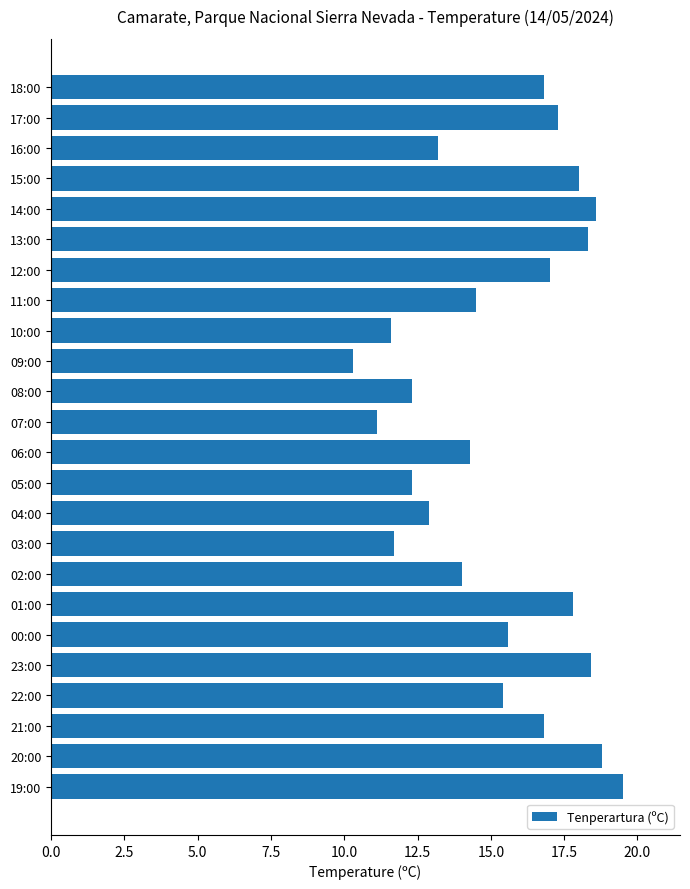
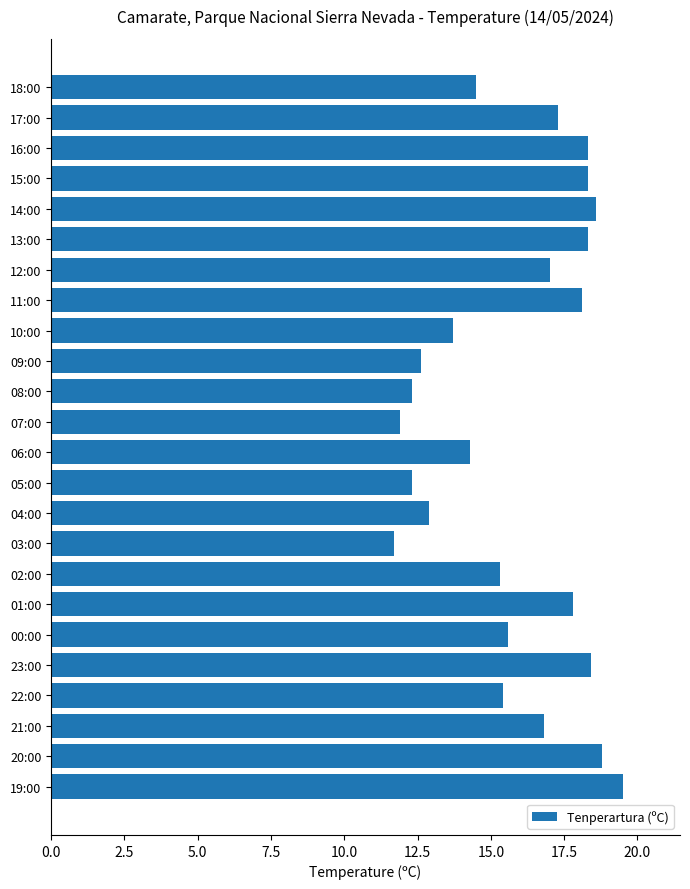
  {
-   "18:00": 16.8,
+   "18:00": 14.5,
    "17:00": 17.3,
-   "16:00": 13.2,
-   "15:00": 18.0,
+   "16:00": 18.3,
+   "15:00": 18.3,
    "14:00": 18.6,
    "13:00": 18.3,
    "12:00": 17.0,
-   "11:00": 14.5,
-   "10:00": 11.6,
-   "09:00": 10.3,
+   "11:00": 18.1,
+   "10:00": 13.7,
+   "09:00": 12.6,
    "08:00": 12.3,
-   "07:00": 11.1,
+   "07:00": 11.9,
    "06:00": 14.3,
    "05:00": 12.3,
    "04:00": 12.9,
    "03:00": 11.7,
-   "02:00": 14.0,
+   "02:00": 15.3,
    "01:00": 17.8,
    "00:00": 15.6,
    "23:00": 18.4,
    "22:00": 15.4,
    "21:00": 16.8,
    "20:00": 18.8,
    "19:00": 19.5
  }
